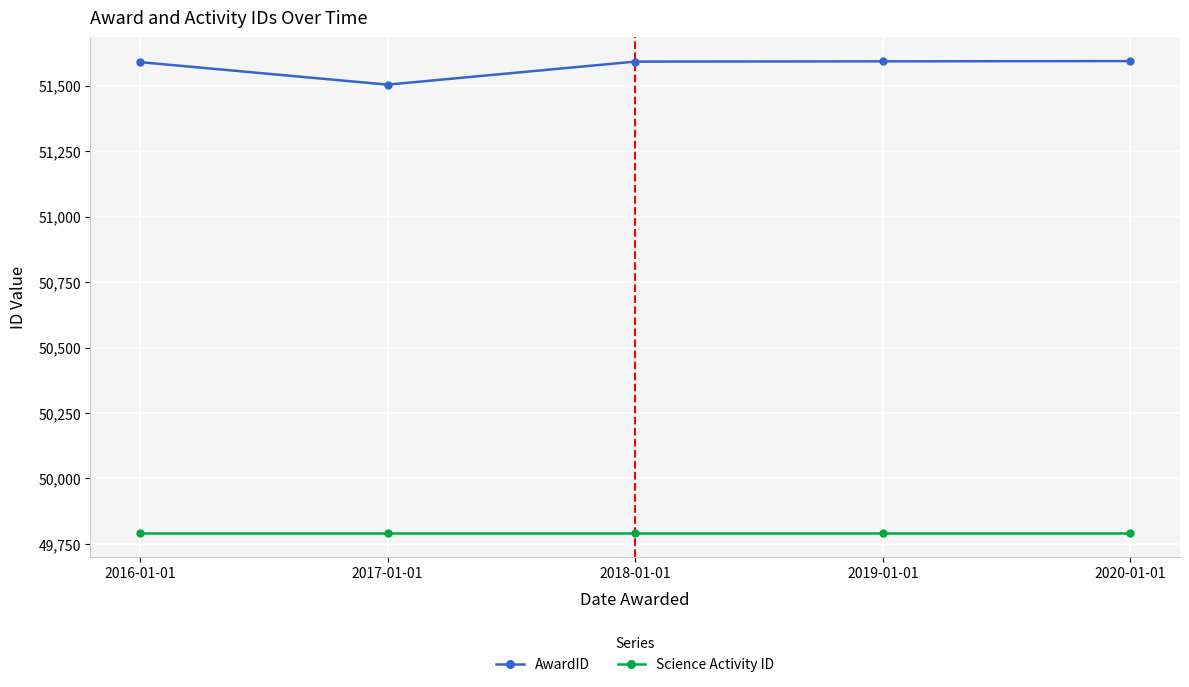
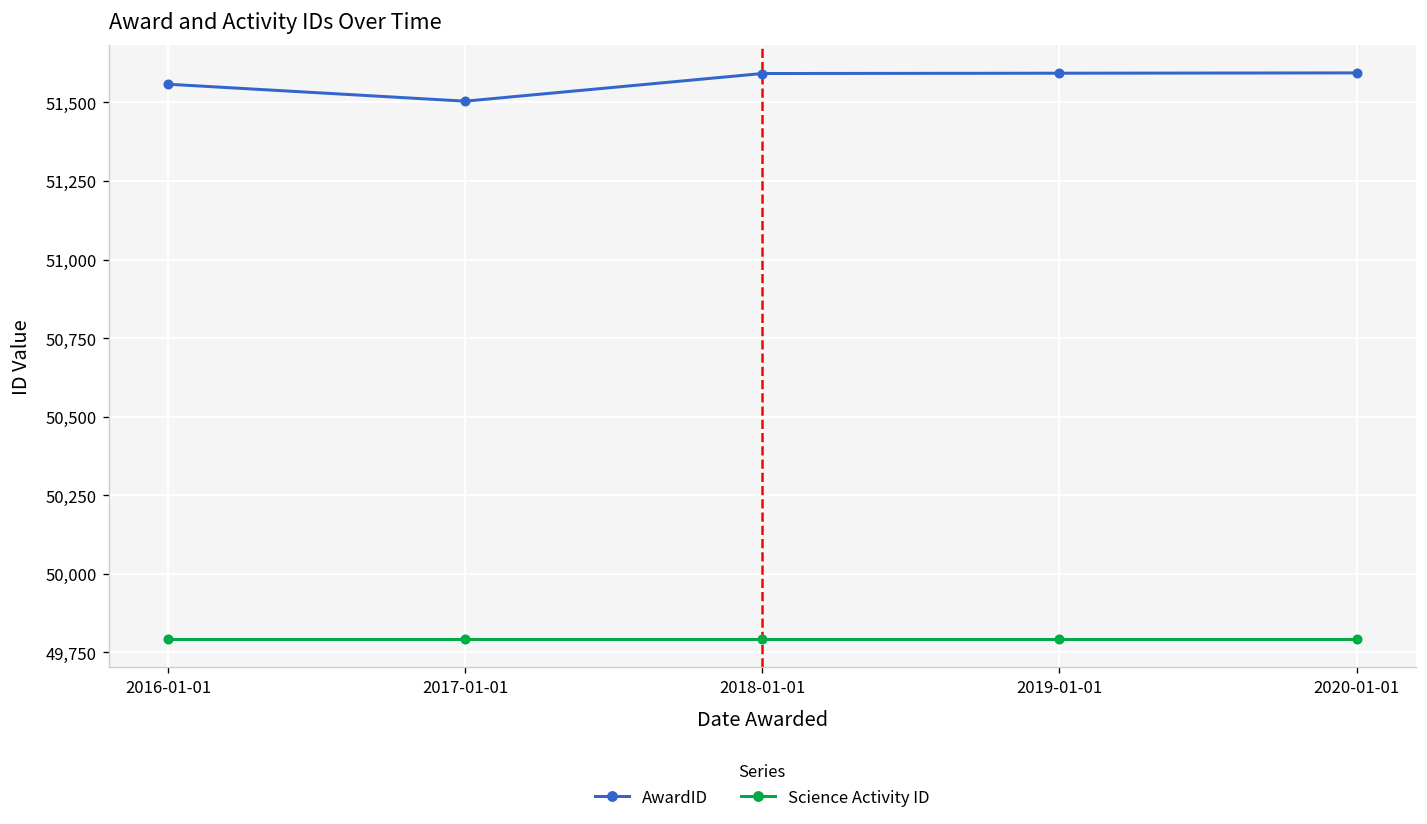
  {
    "AwardID": {
-     "2016-01-01": "51,590",
+     "2016-01-01": "51,560",
      "2017-01-01": "51,500",
      "2018-01-01": "51,590",
      "2019-01-01": "51,590",
      "2020-01-01": "51,590"
    },
    "Science Activity ID": {
      "2016-01-01": "49,790",
      "2017-01-01": "49,790",
      "2018-01-01": "49,790",
      "2019-01-01": "49,790",
      "2020-01-01": "49,790"
    }
  }
